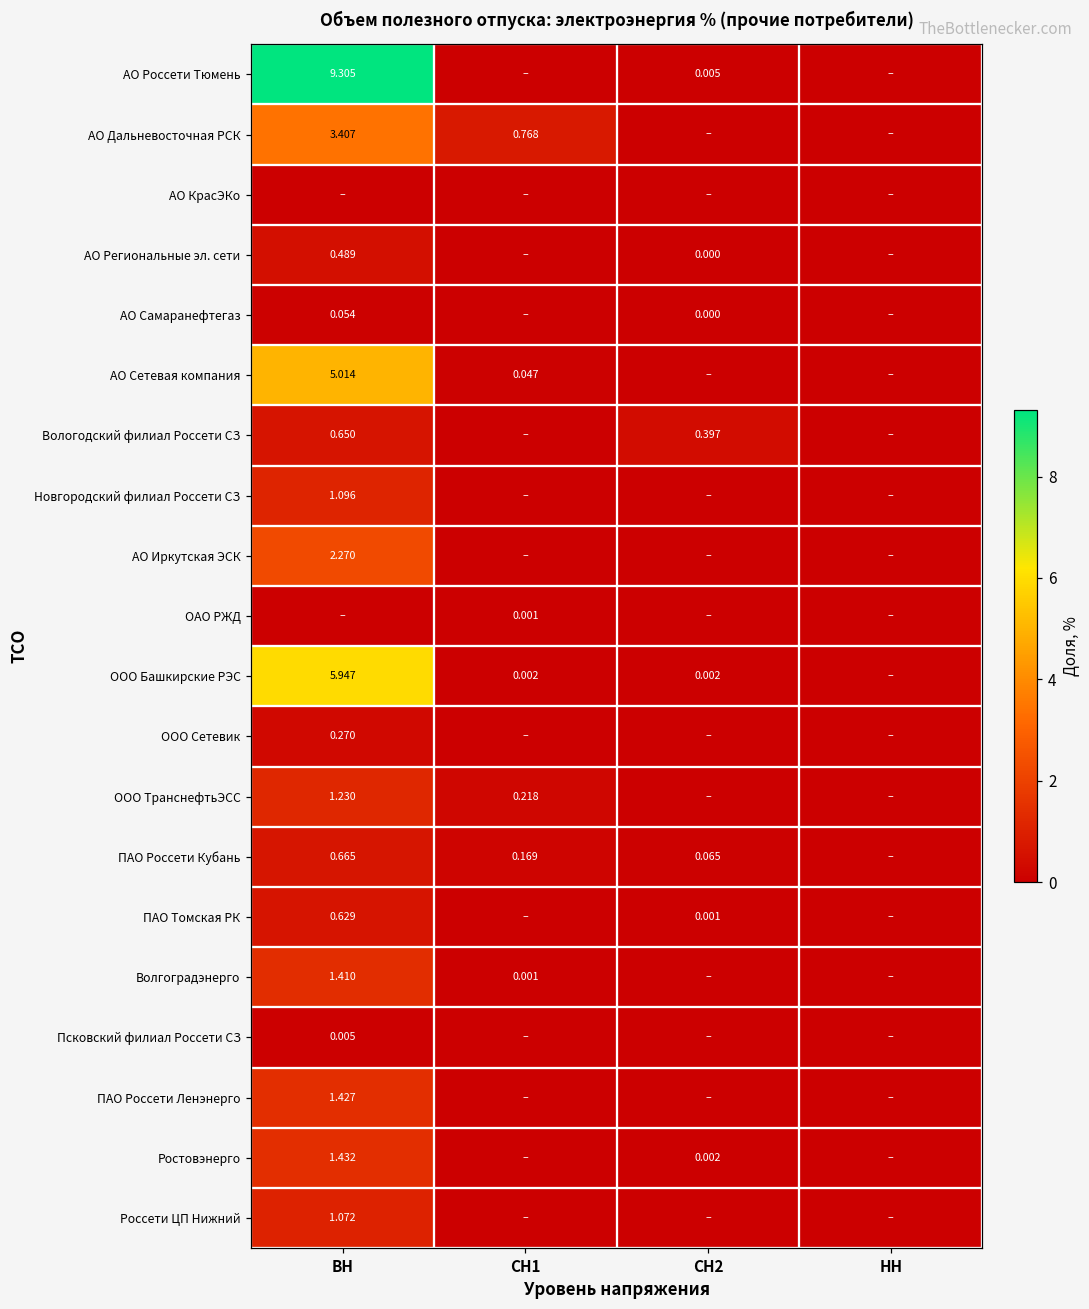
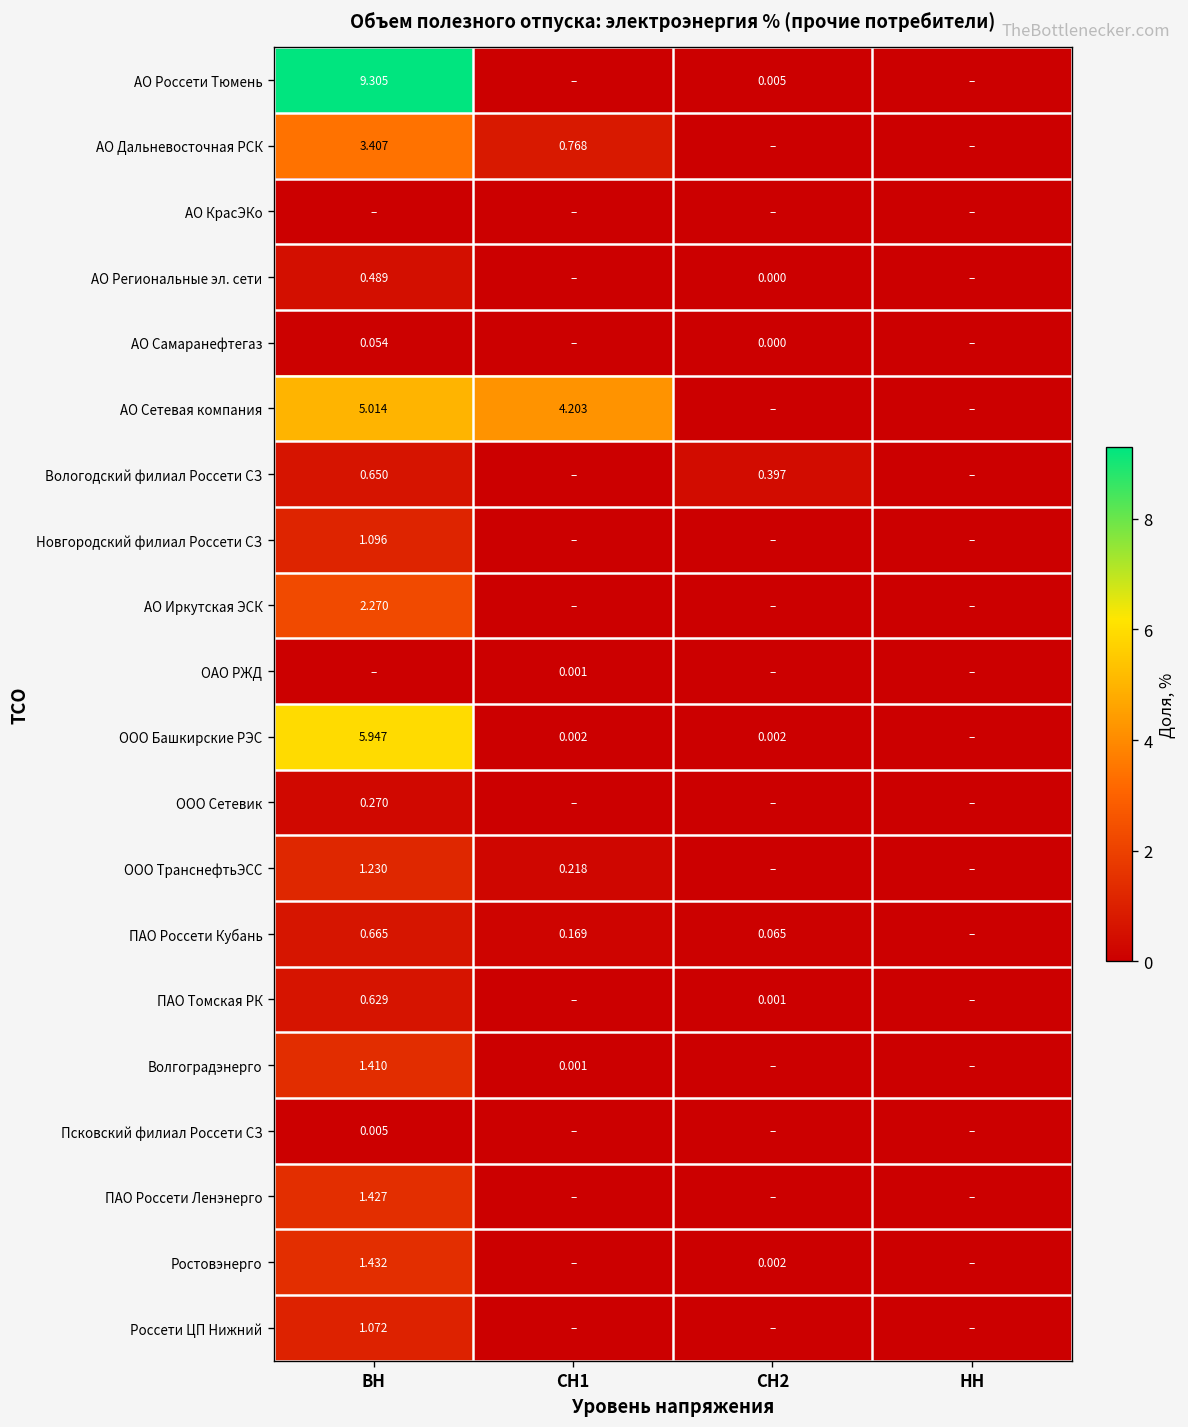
  {
    "АО Россети Тюмень": {
      "ВН": 9.305,
      "СН2": 0.005
    },
    "АО Дальневосточная РСК": {
      "ВН": 3.407,
      "СН1": 0.768
    },
    "АО Региональные эл. сети": {
      "ВН": 0.489,
      "СН2": 0.000
    },
    "АО Самаранефтегаз": {
      "ВН": 0.054,
      "СН2": 0.000
    },
    "АО Сетевая компания": {
      "ВН": 5.014,
-     "СН1": 0.047
+     "СН1": 4.203
    },
    "Вологодский филиал Россети СЗ": {
      "ВН": 0.650,
      "СН2": 0.397
    },
    "Новгородский филиал Россети СЗ": {
      "ВН": 1.096
    },
    "АО Иркутская ЭСК": {
      "ВН": 2.270
    },
    "ОАО РЖД": {
      "СН1": 0.001
    },
    "ООО Башкирские РЭС": {
      "ВН": 5.947,
      "СН1": 0.002,
      "СН2": 0.002
    },
    "ООО Сетевик": {
      "ВН": 0.270
    },
    "ООО ТранснефтьЭСС": {
      "ВН": 1.230,
      "СН1": 0.218
    },
    "ПАО Россети Кубань": {
      "ВН": 0.665,
      "СН1": 0.169,
      "СН2": 0.065
    },
    "ПАО Томская РК": {
      "ВН": 0.629,
      "СН2": 0.001
    },
    "Волгоградэнерго": {
      "ВН": 1.410,
      "СН1": 0.001
    },
    "Псковский филиал Россети СЗ": {
      "ВН": 0.005
    },
    "ПАО Россети Ленэнерго": {
      "ВН": 1.427
    },
    "Ростовэнерго": {
      "ВН": 1.432,
      "СН2": 0.002
    },
    "Россети ЦП Нижний": {
      "ВН": 1.072
    }
  }
